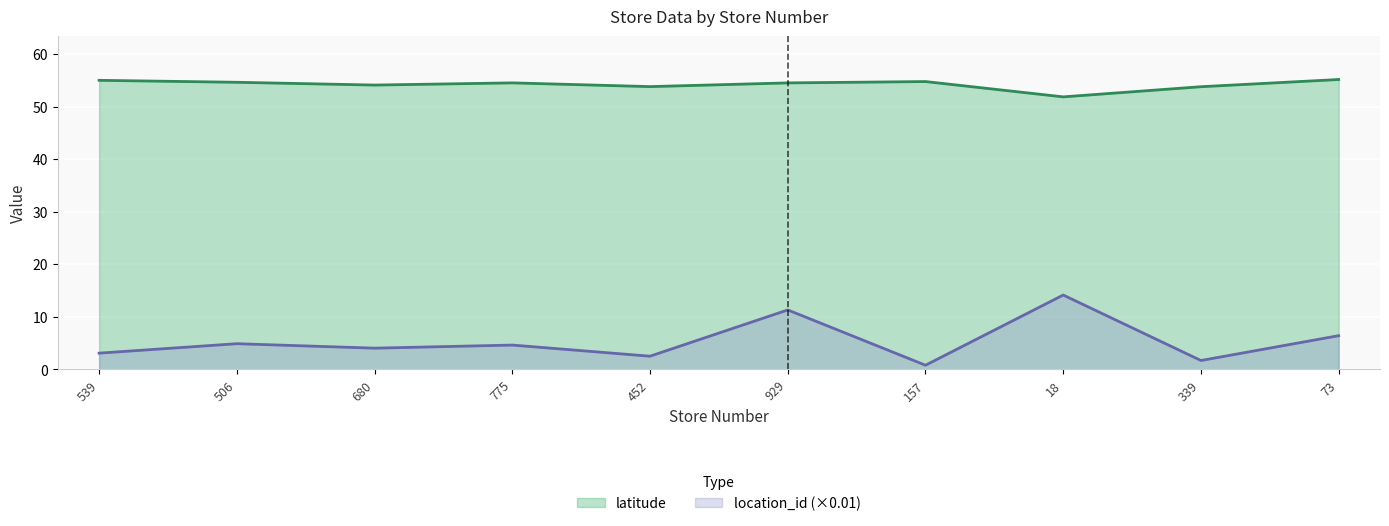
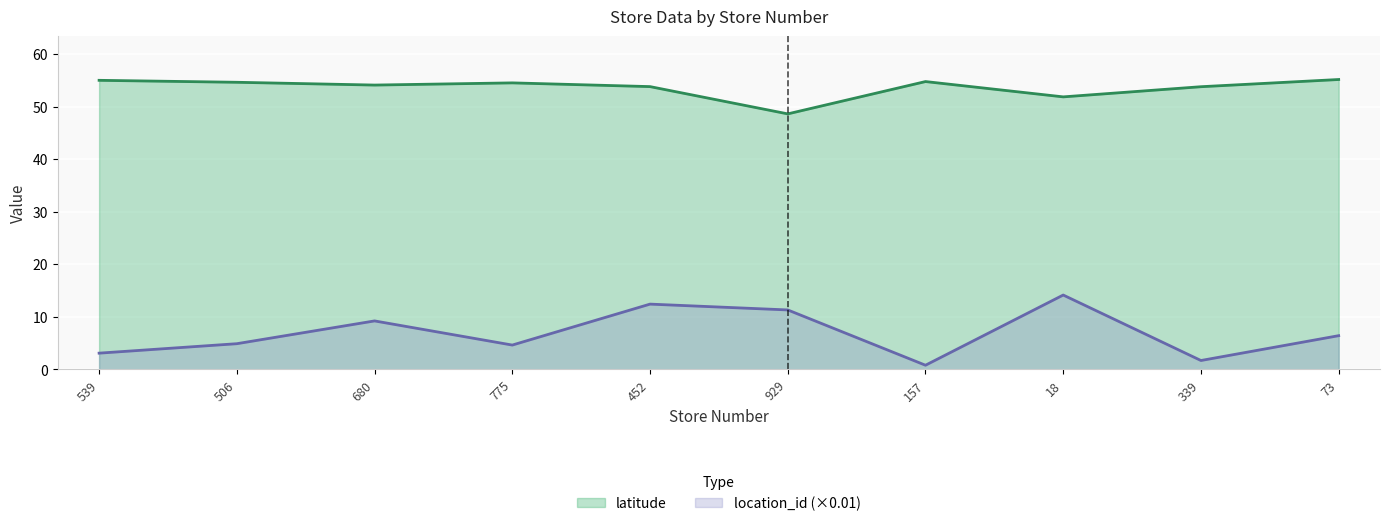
  {
    "latitude": {
      "539": 55,
      "506": 55,
      "680": 54,
      "775": 55,
      "452": 54,
-     "929": 55,
+     "929": 49,
      "157": 55,
      "18": 52,
      "339": 54,
      "73": 55
    },
    "location_id (×0.01)": {
      "539": 3,
      "506": 5,
-     "680": 4,
+     "680": 9,
      "775": 5,
-     "452": 2,
+     "452": 12,
      "929": 11,
      "157": 1,
      "18": 14,
      "339": 2,
      "73": 6
    }
  }
